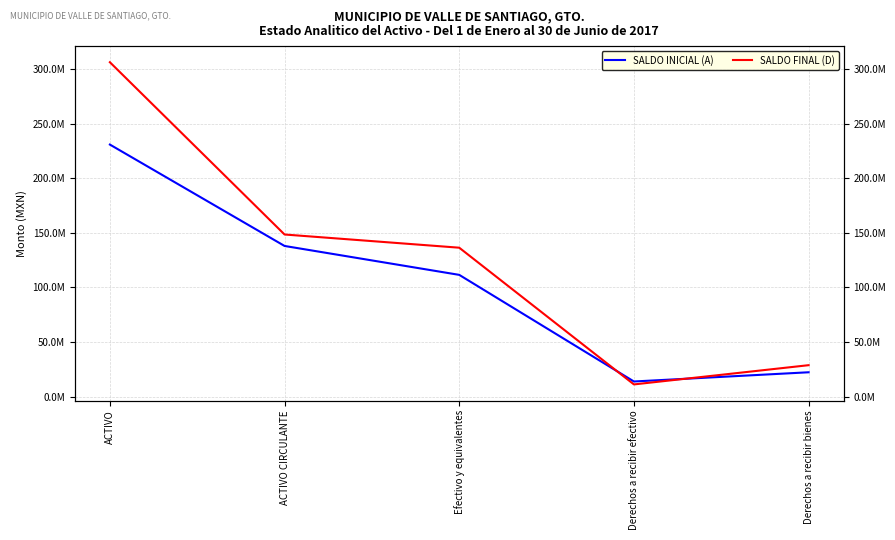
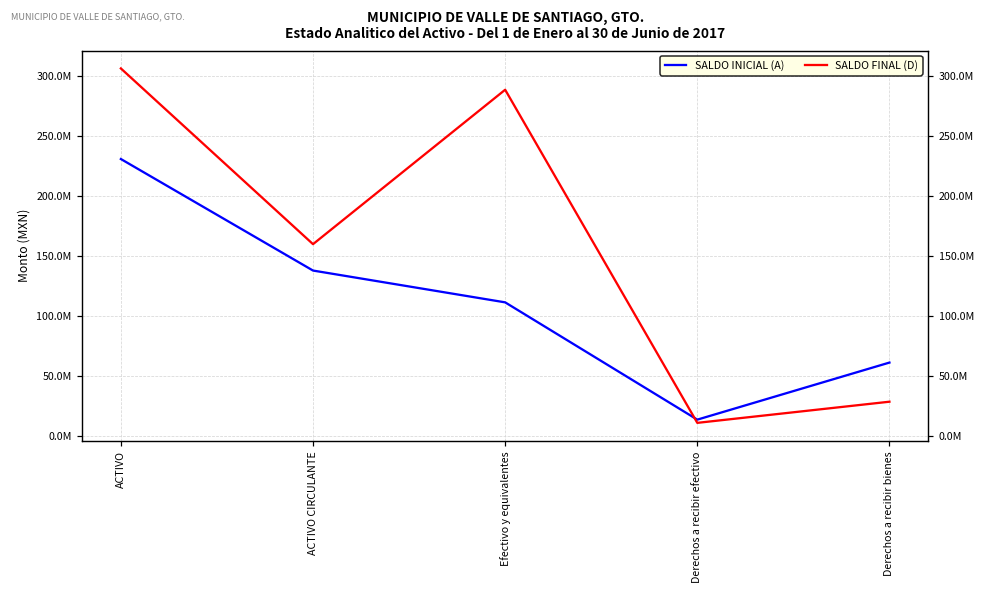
  {
    "SALDO INICIAL (A)": {
      "ACTIVO": 231000000,
      "ACTIVO CIRCULANTE": 138000000,
      "Efectivo y equivalentes": 111000000,
      "Derechos a recibir efectivo": 14000000,
-     "Derechos a recibir bienes": 22000000
+     "Derechos a recibir bienes": 61000000
    },
    "SALDO FINAL (D)": {
      "ACTIVO": 306000000,
-     "ACTIVO CIRCULANTE": 148000000,
-     "Efectivo y equivalentes": 136000000,
+     "ACTIVO CIRCULANTE": 160000000,
+     "Efectivo y equivalentes": 288000000,
      "Derechos a recibir efectivo": 11000000,
      "Derechos a recibir bienes": 29000000
    }
  }
